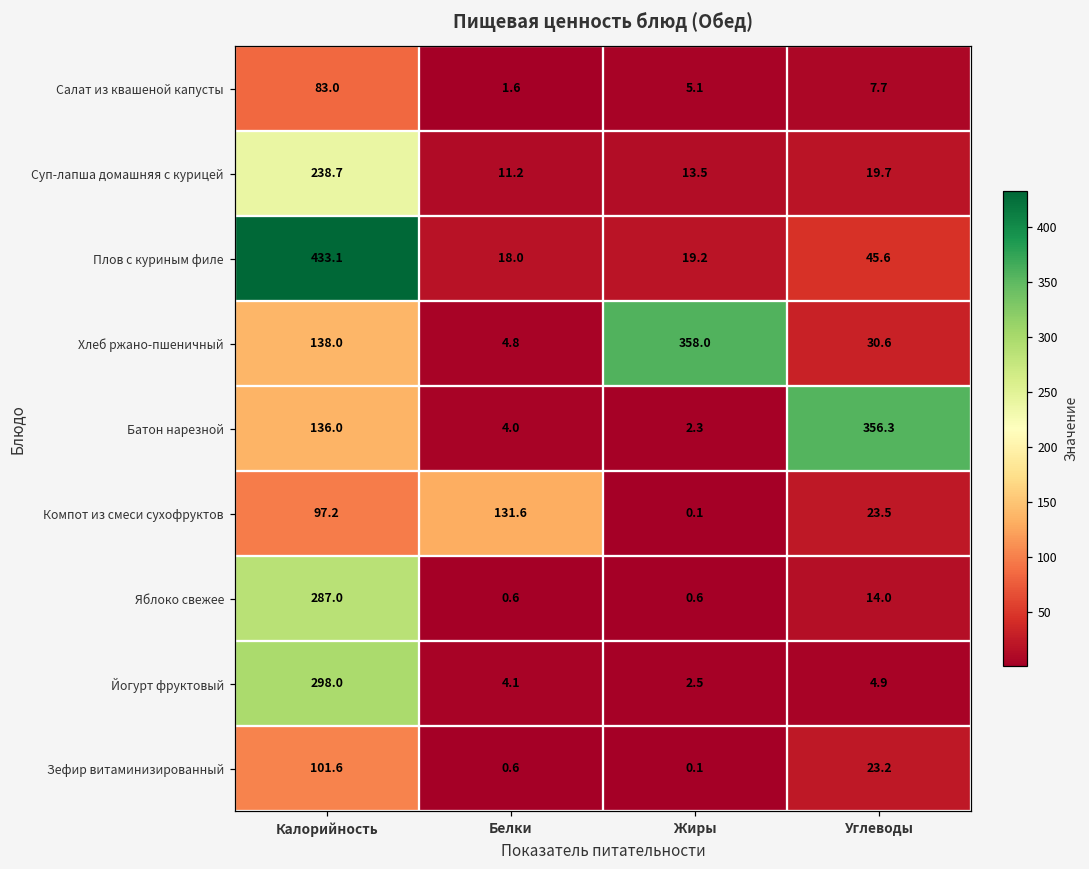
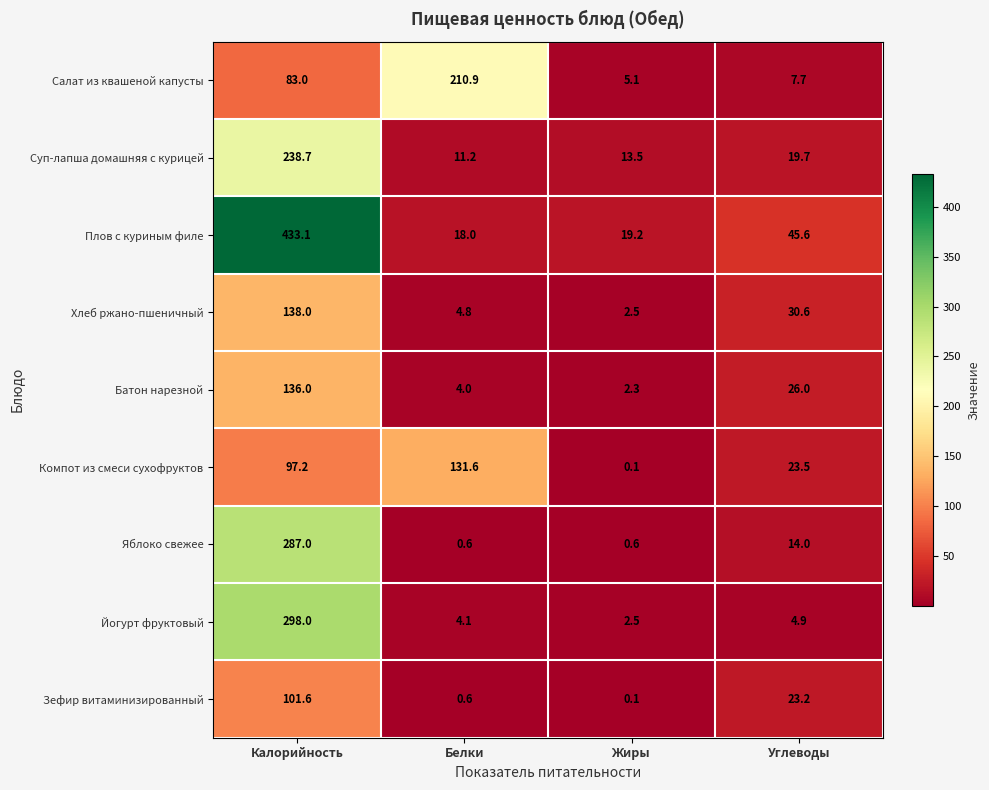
  {
    "Салат из квашеной капусты": {
      "Калорийность": 83.0,
-     "Белки": 1.6,
+     "Белки": 210.9,
      "Жиры": 5.1,
      "Углеводы": 7.7
    },
    "Суп-лапша домашняя с курицей": {
      "Калорийность": 238.7,
      "Белки": 11.2,
      "Жиры": 13.5,
      "Углеводы": 19.7
    },
    "Плов с куриным филе": {
      "Калорийность": 433.1,
      "Белки": 18.0,
      "Жиры": 19.2,
      "Углеводы": 45.6
    },
    "Хлеб ржано-пшеничный": {
      "Калорийность": 138.0,
      "Белки": 4.8,
-     "Жиры": 358.0,
+     "Жиры": 2.5,
      "Углеводы": 30.6
    },
    "Батон нарезной": {
      "Калорийность": 136.0,
      "Белки": 4.0,
      "Жиры": 2.3,
-     "Углеводы": 356.3
+     "Углеводы": 26.0
    },
    "Компот из смеси сухофруктов": {
      "Калорийность": 97.2,
      "Белки": 131.6,
      "Жиры": 0.1,
      "Углеводы": 23.5
    },
    "Яблоко свежее": {
      "Калорийность": 287.0,
      "Белки": 0.6,
      "Жиры": 0.6,
      "Углеводы": 14.0
    },
    "Йогурт фруктовый": {
      "Калорийность": 298.0,
      "Белки": 4.1,
      "Жиры": 2.5,
      "Углеводы": 4.9
    },
    "Зефир витаминизированный": {
      "Калорийность": 101.6,
      "Белки": 0.6,
      "Жиры": 0.1,
      "Углеводы": 23.2
    }
  }
